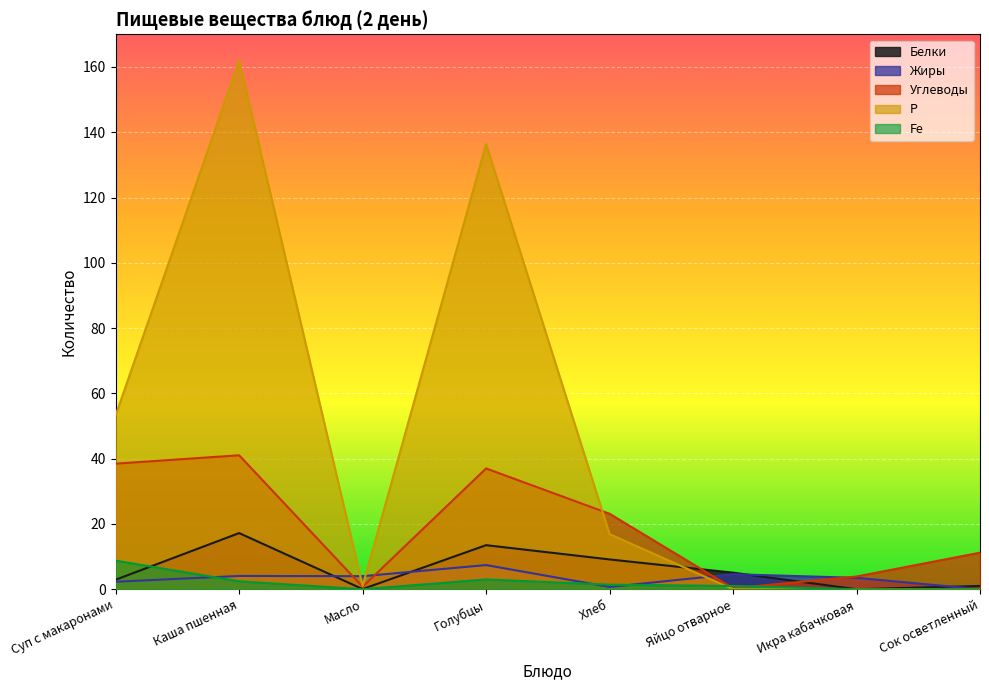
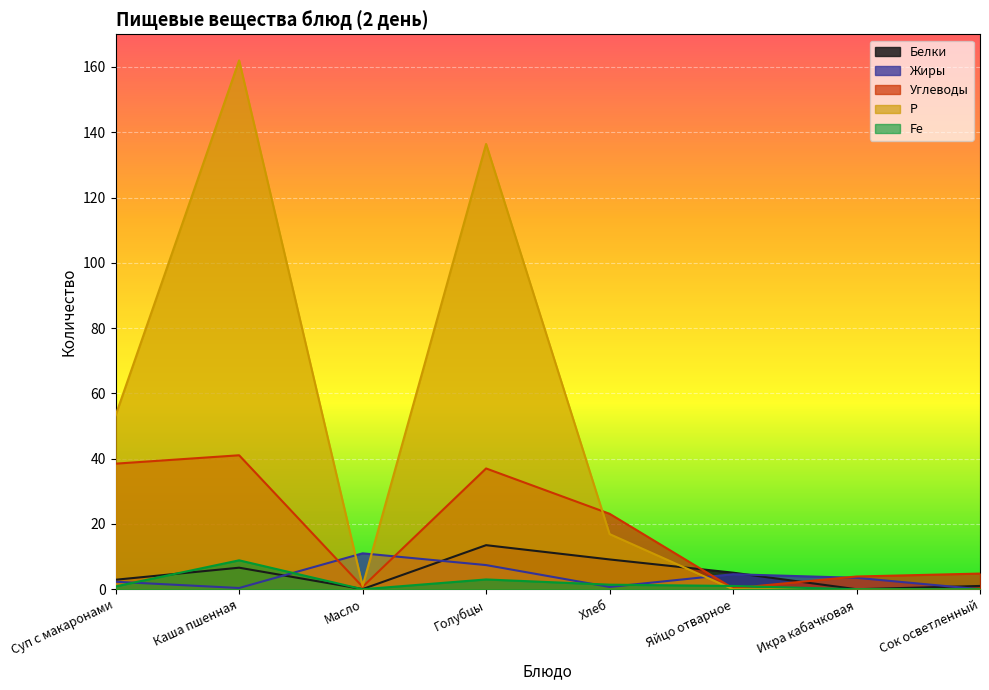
  {
    "Белки": {
-     "Каша пшенная": 17,
+     "Каша пшенная": 7,
      "Голубцы": 14,
      "Хлеб": 9,
      "Сок осветленный": 1
    },
    "Жиры": {
-     "Каша пшенная": 4,
-     "Масло": 4,
+     "Каша пшенная": 0,
+     "Масло": 11,
      "Голубцы": 7
    },
    "Углеводы": {
      "Суп с макаронами": 38,
      "Каша пшенная": 41,
      "Голубцы": 37,
      "Хлеб": 23,
-     "Сок осветленный": 11
+     "Сок осветленный": 5
    },
    "Р": {
      "Суп с макаронами": 53,
      "Каша пшенная": 162,
      "Голубцы": 136,
      "Хлеб": 17
    },
    "Fe": {
-     "Суп с макаронами": 9,
-     "Каша пшенная": 2,
+     "Суп с макаронами": 1,
+     "Каша пшенная": 9,
      "Голубцы": 3
    }
  }
